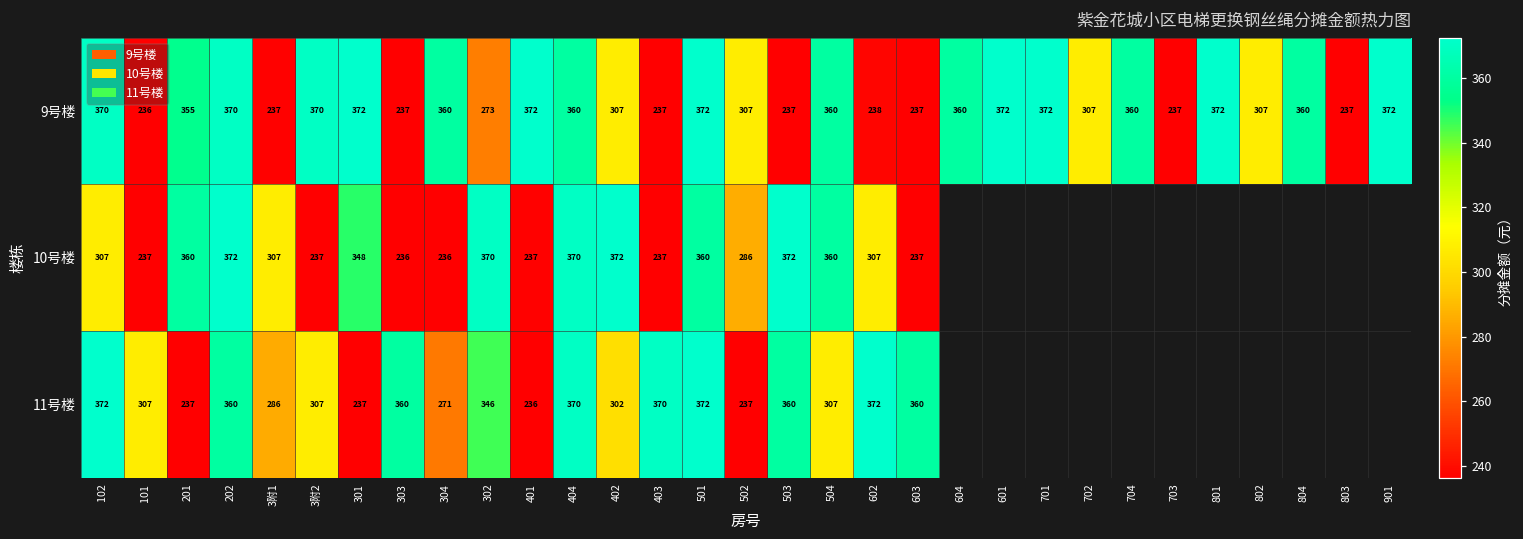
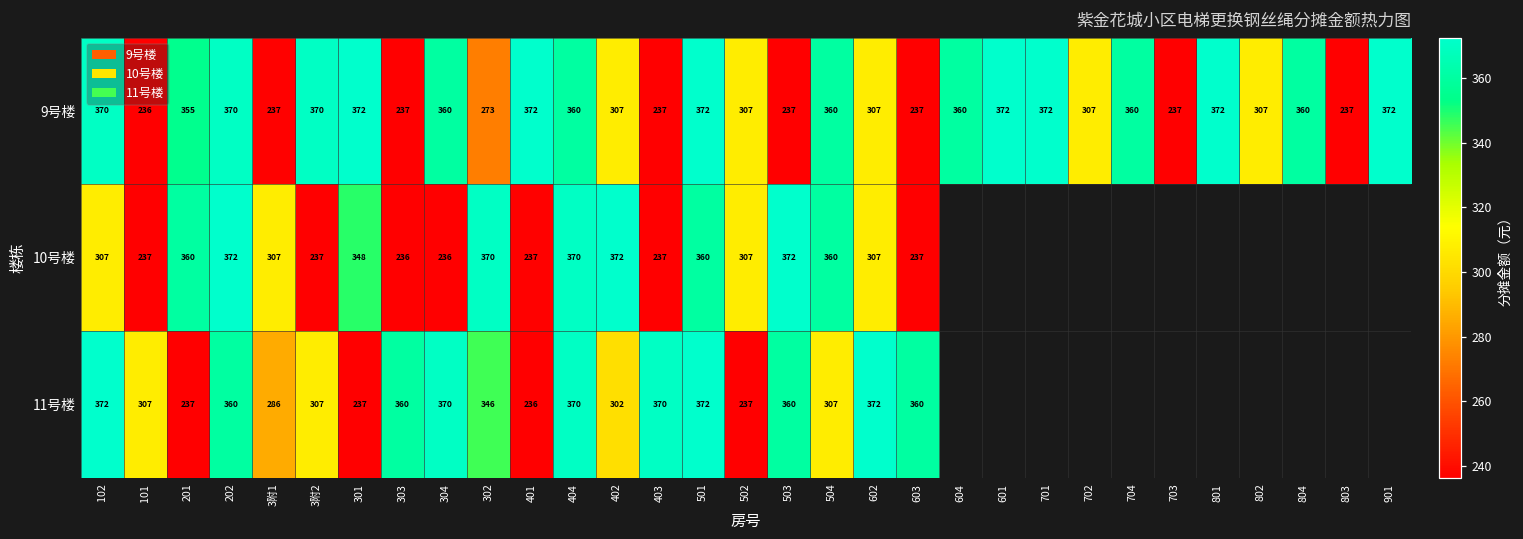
  {
    "9号楼": {
      "102": 370,
      "101": 236,
      "201": 355,
      "202": 370,
      "3附1": 237,
      "3附2": 370,
      "301": 372,
      "303": 237,
      "304": 360,
      "302": 273,
      "401": 372,
      "404": 360,
      "402": 307,
      "403": 237,
      "501": 372,
      "502": 307,
      "503": 237,
      "504": 360,
-     "602": 238,
+     "602": 307,
      "603": 237,
      "604": 360,
      "601": 372,
      "701": 372,
      "702": 307,
      "704": 360,
      "703": 237,
      "801": 372,
      "802": 307,
      "804": 360,
      "803": 237,
      "901": 372
    },
    "10号楼": {
      "102": 307,
      "101": 237,
      "201": 360,
      "202": 372,
      "3附1": 307,
      "3附2": 237,
      "301": 348,
      "303": 236,
      "304": 236,
      "302": 370,
      "401": 237,
      "404": 370,
      "402": 372,
      "403": 237,
      "501": 360,
-     "502": 286,
+     "502": 307,
      "503": 372,
      "504": 360,
      "602": 307,
      "603": 237
    },
    "11号楼": {
      "102": 372,
      "101": 307,
      "201": 237,
      "202": 360,
      "3附1": 286,
      "3附2": 307,
      "301": 237,
      "303": 360,
-     "304": 271,
+     "304": 370,
      "302": 346,
      "401": 236,
      "404": 370,
      "402": 302,
      "403": 370,
      "501": 372,
      "502": 237,
      "503": 360,
      "504": 307,
      "602": 372,
      "603": 360
    }
  }
